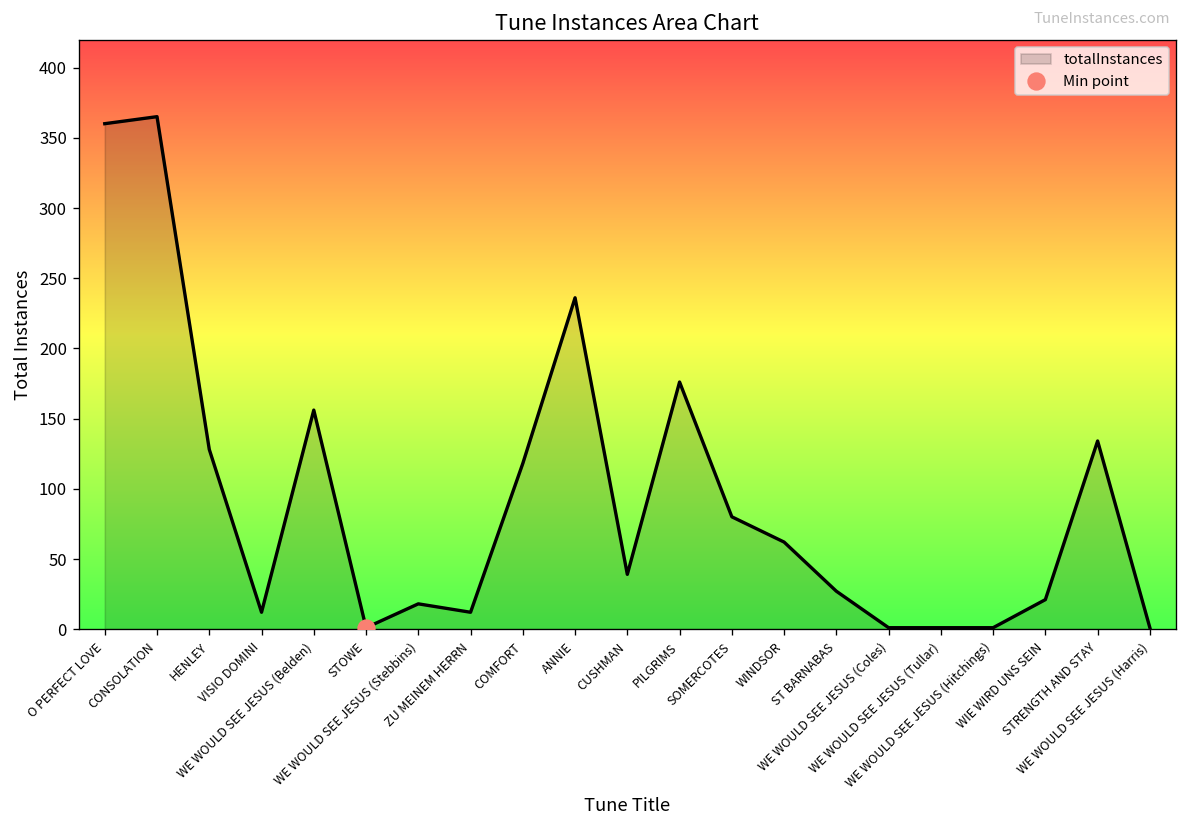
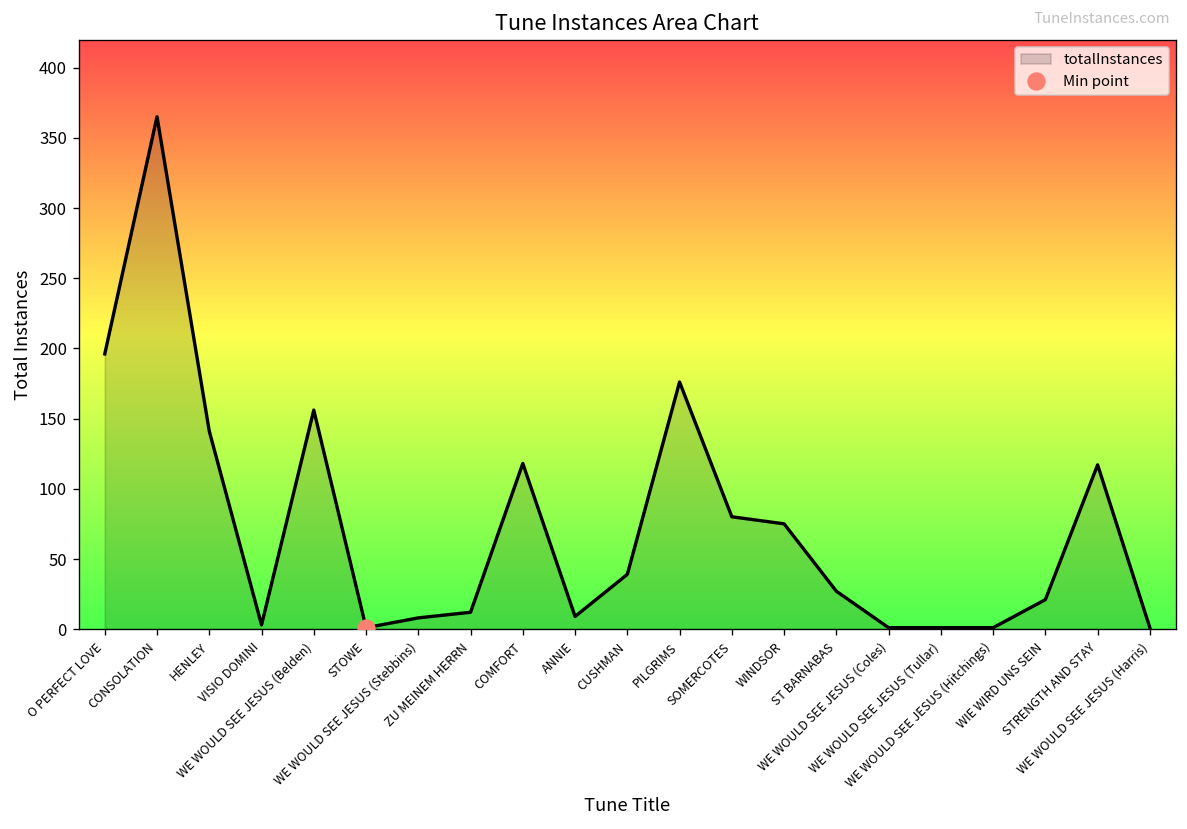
  {
    "totalInstances": {
-     "O PERFECT LOVE": 360,
+     "O PERFECT LOVE": 196,
      "CONSOLATION": 365,
-     "HENLEY": 128,
-     "VISIO DOMINI": 12,
+     "HENLEY": 141,
+     "VISIO DOMINI": 3,
      "WE WOULD SEE JESUS (Belden)": 156,
-     "WE WOULD SEE JESUS (Stebbins)": 18,
+     "WE WOULD SEE JESUS (Stebbins)": 8,
      "ZU MEINEM HERRN": 12,
      "COMFORT": 118,
-     "ANNIE": 236,
+     "ANNIE": 9,
      "CUSHMAN": 39,
      "PILGRIMS": 176,
      "SOMERCOTES": 80,
-     "WINDSOR": 62,
+     "WINDSOR": 75,
      "ST BARNABAS": 27,
      "WE WOULD SEE JESUS (Coles)": 1,
      "WE WOULD SEE JESUS (Tullar)": 1,
      "WE WOULD SEE JESUS (Hitchings)": 1,
      "WIE WIRD UNS SEIN": 21,
-     "STRENGTH AND STAY": 134,
+     "STRENGTH AND STAY": 117,
      "WE WOULD SEE JESUS (Harris)": 1
    }
  }
